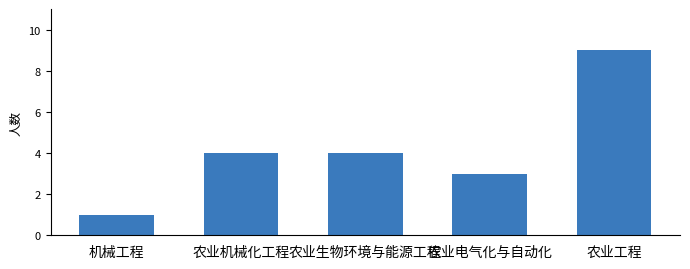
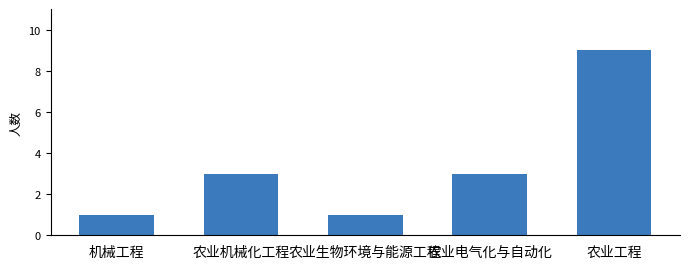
  {
    "机械工程": 1,
-   "农业机械化工程": 4,
-   "农业生物环境与能源工程": 4,
+   "农业机械化工程": 3,
+   "农业生物环境与能源工程": 1,
    "农业电气化与自动化": 3,
    "农业工程": 9
  }
